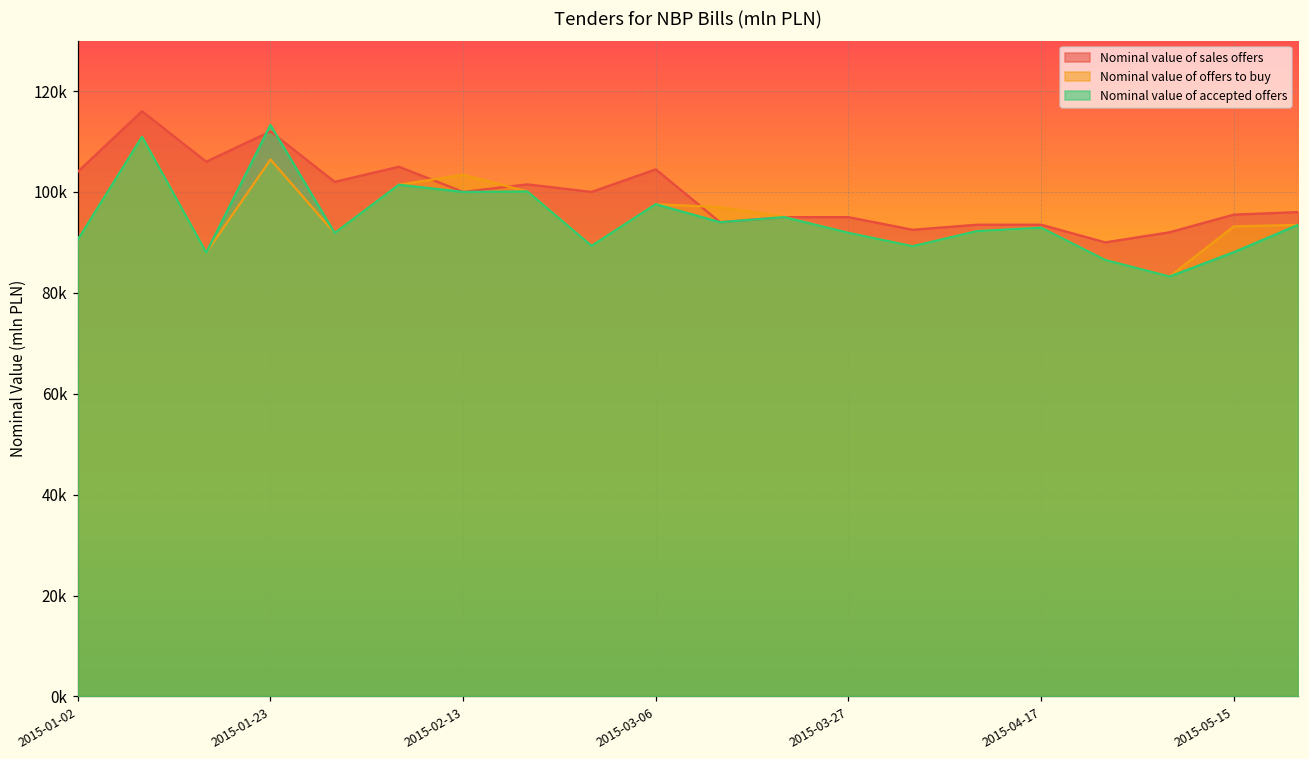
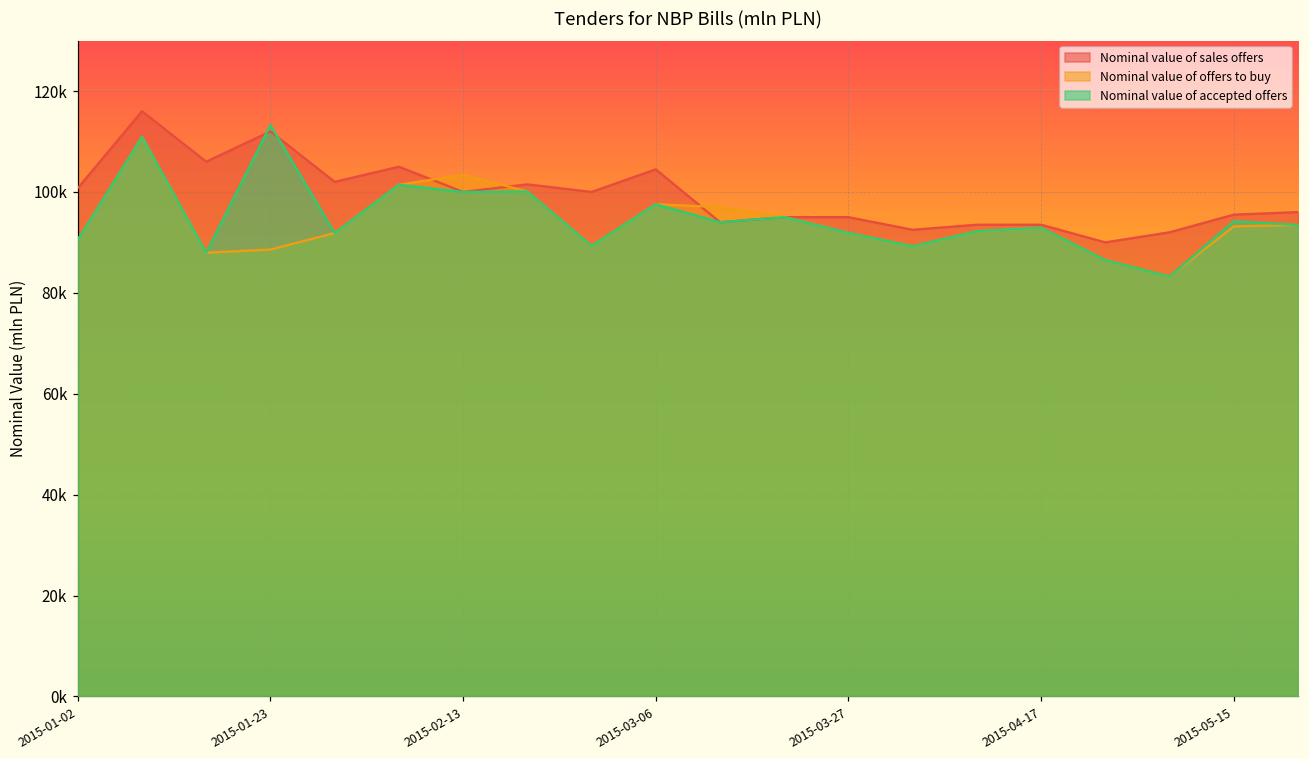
  {
    "Nominal value of sales offers": {
-     "2015-01-02": 104000,
+     "2015-01-02": 101000,
      "2015-01-23": 112000,
      "2015-03-06": 104000,
      "2015-03-27": 95000,
      "2015-04-17": 94000,
      "2015-05-15": 96000
    },
    "Nominal value of offers to buy": {
-     "2015-01-23": 106000,
+     "2015-01-23": 89000,
      "2015-02-13": 103000,
      "2015-05-15": 93000
    },
    "Nominal value of accepted offers": {
      "2015-01-23": 113000,
-     "2015-05-15": 88000
+     "2015-05-15": 94000
    }
  }
